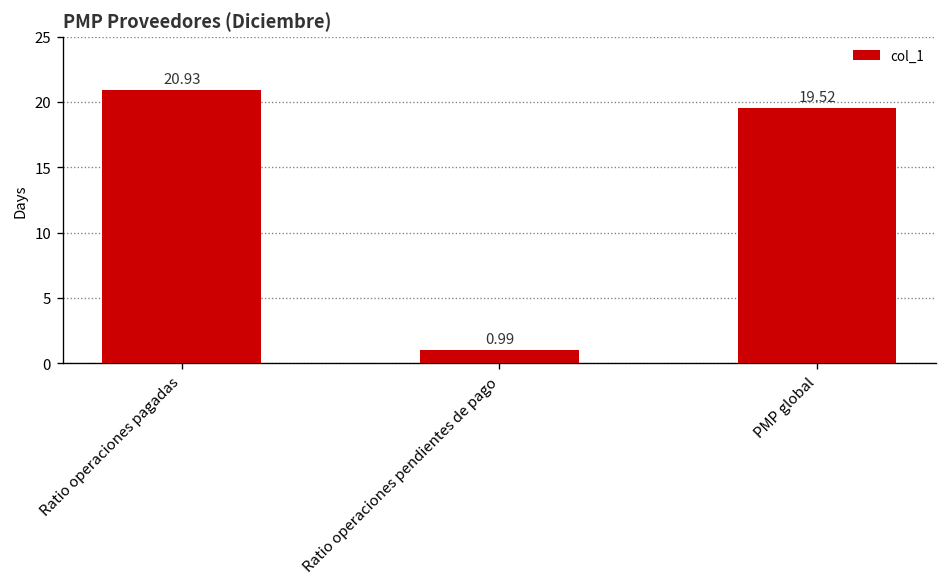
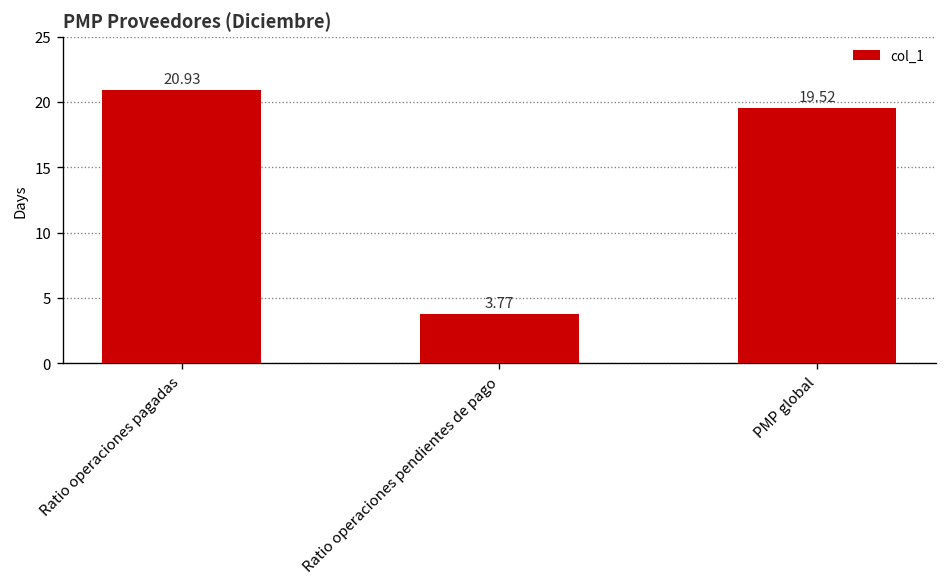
  {
    "Ratio operaciones pagadas": 20.93,
-   "Ratio operaciones pendientes de pago": 0.99,
+   "Ratio operaciones pendientes de pago": 3.77,
    "PMP global": 19.52
  }
